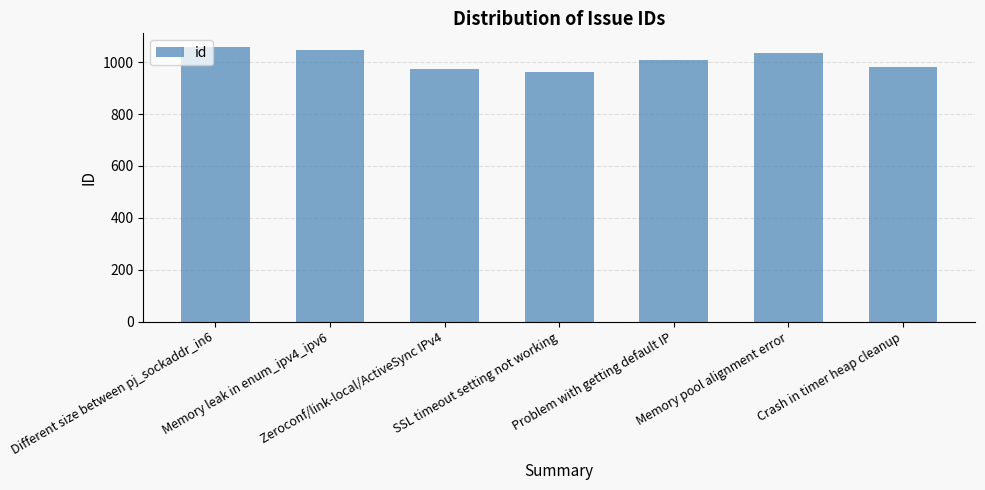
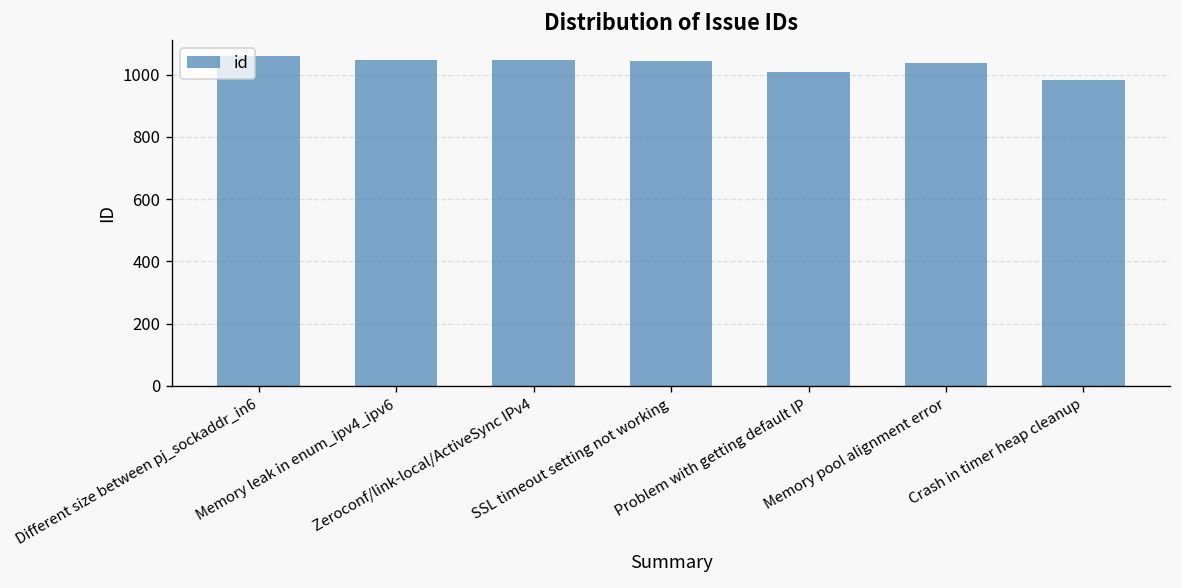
  {
    "Different size between pj_sockaddr_in6": 1060,
    "Memory leak in enum_ipv4_ipv6": 1050,
-   "Zeroconf/link-local/ActiveSync IPv4": 970,
-   "SSL timeout setting not working": 960,
+   "Zeroconf/link-local/ActiveSync IPv4": 1050,
+   "SSL timeout setting not working": 1040,
    "Problem with getting default IP": 1010,
    "Memory pool alignment error": 1040,
    "Crash in timer heap cleanup": 980
  }
